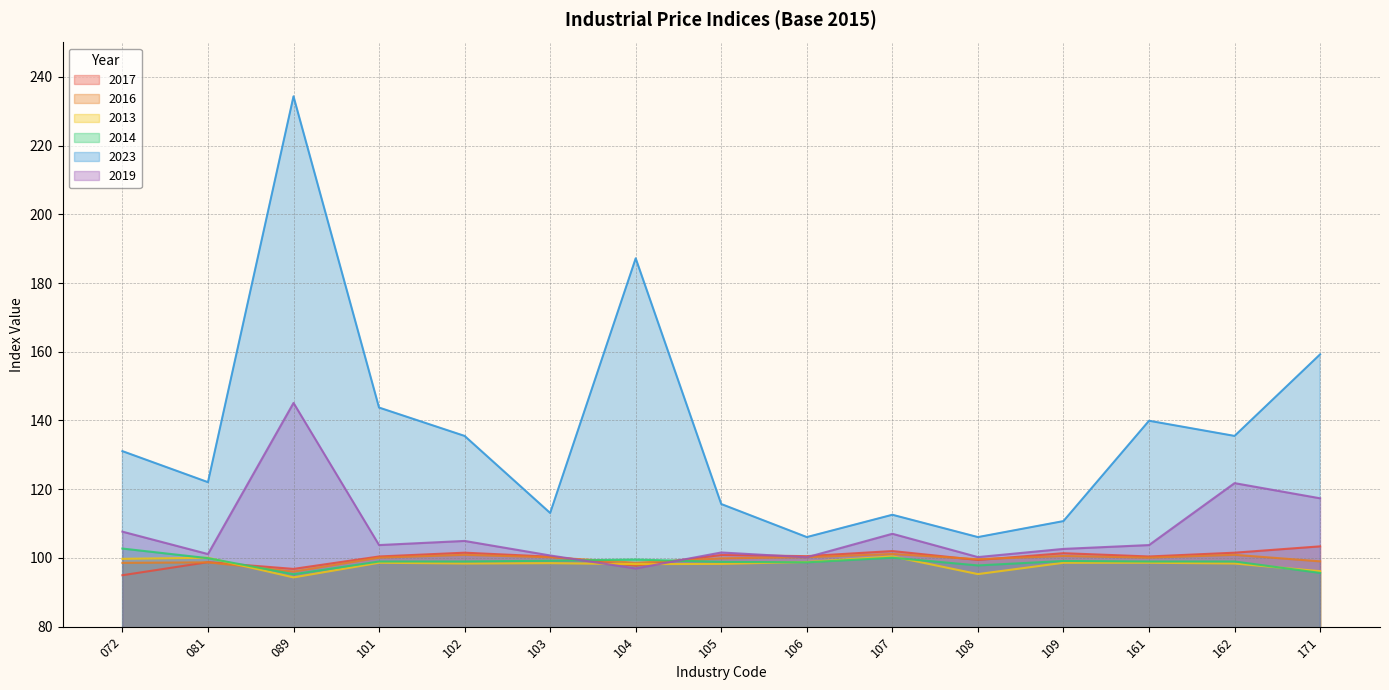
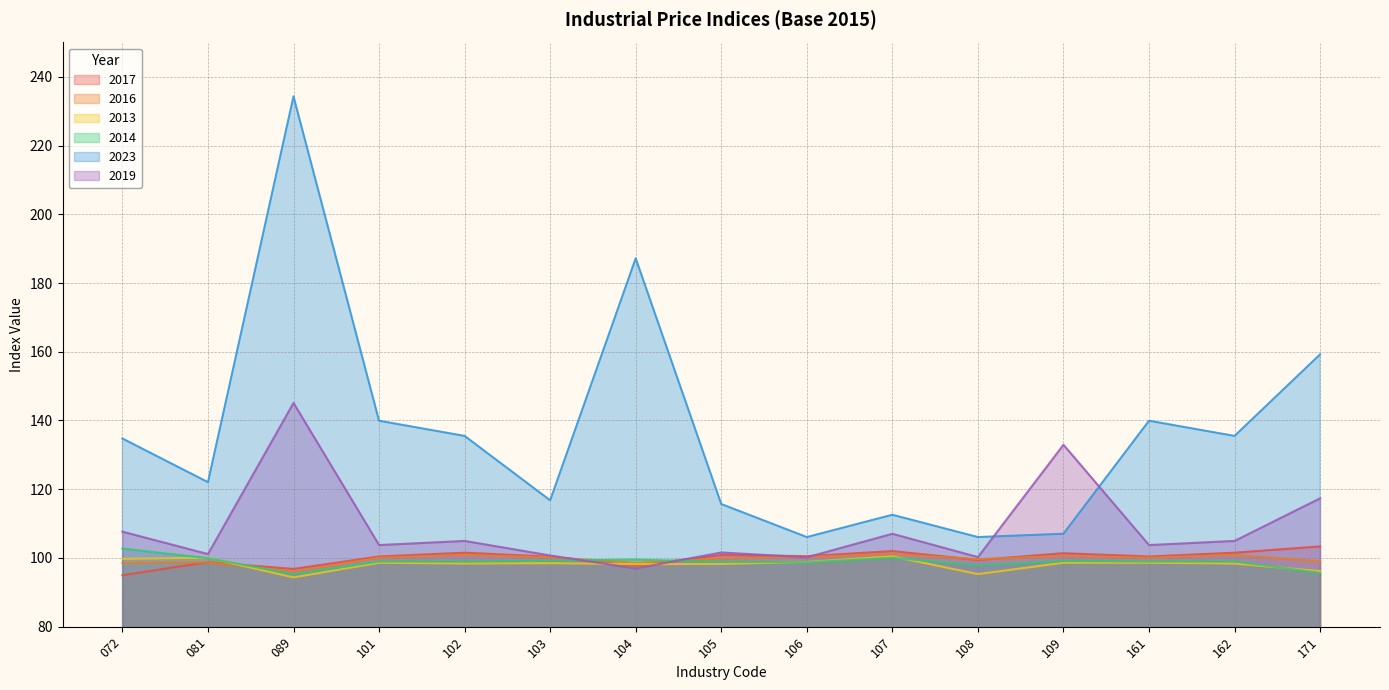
  {
    "2014": {
      "072": 103,
      "089": 95,
      "104": 100,
      "108": 98
    },
    "2023": {
-     "072": 131,
+     "072": 135,
      "081": 122,
      "089": 234,
-     "101": 144,
+     "101": 140,
      "102": 136,
-     "103": 113,
+     "103": 117,
      "104": 187,
      "105": 116,
      "106": 106,
      "107": 113,
      "108": 106,
-     "109": 111,
+     "109": 107,
      "161": 140,
      "162": 136,
      "171": 159
    },
    "2019": {
      "072": 108,
      "081": 101,
      "089": 145,
      "101": 104,
      "102": 105,
      "104": 97,
      "107": 107,
-     "109": 103,
+     "109": 133,
      "161": 104,
-     "162": 122,
+     "162": 105,
      "171": 117
    }
  }
